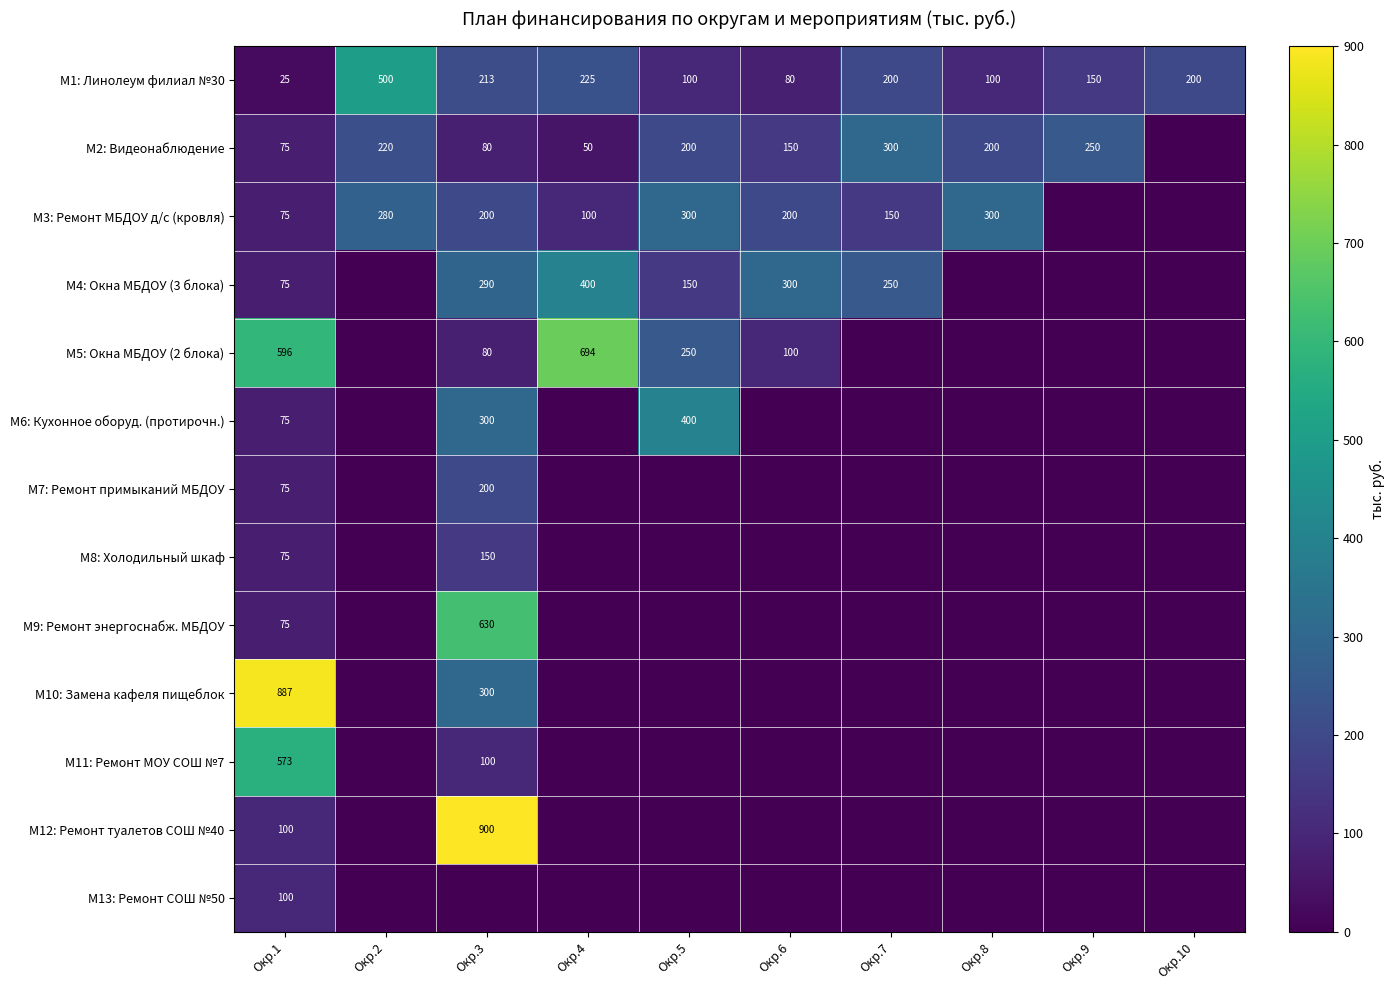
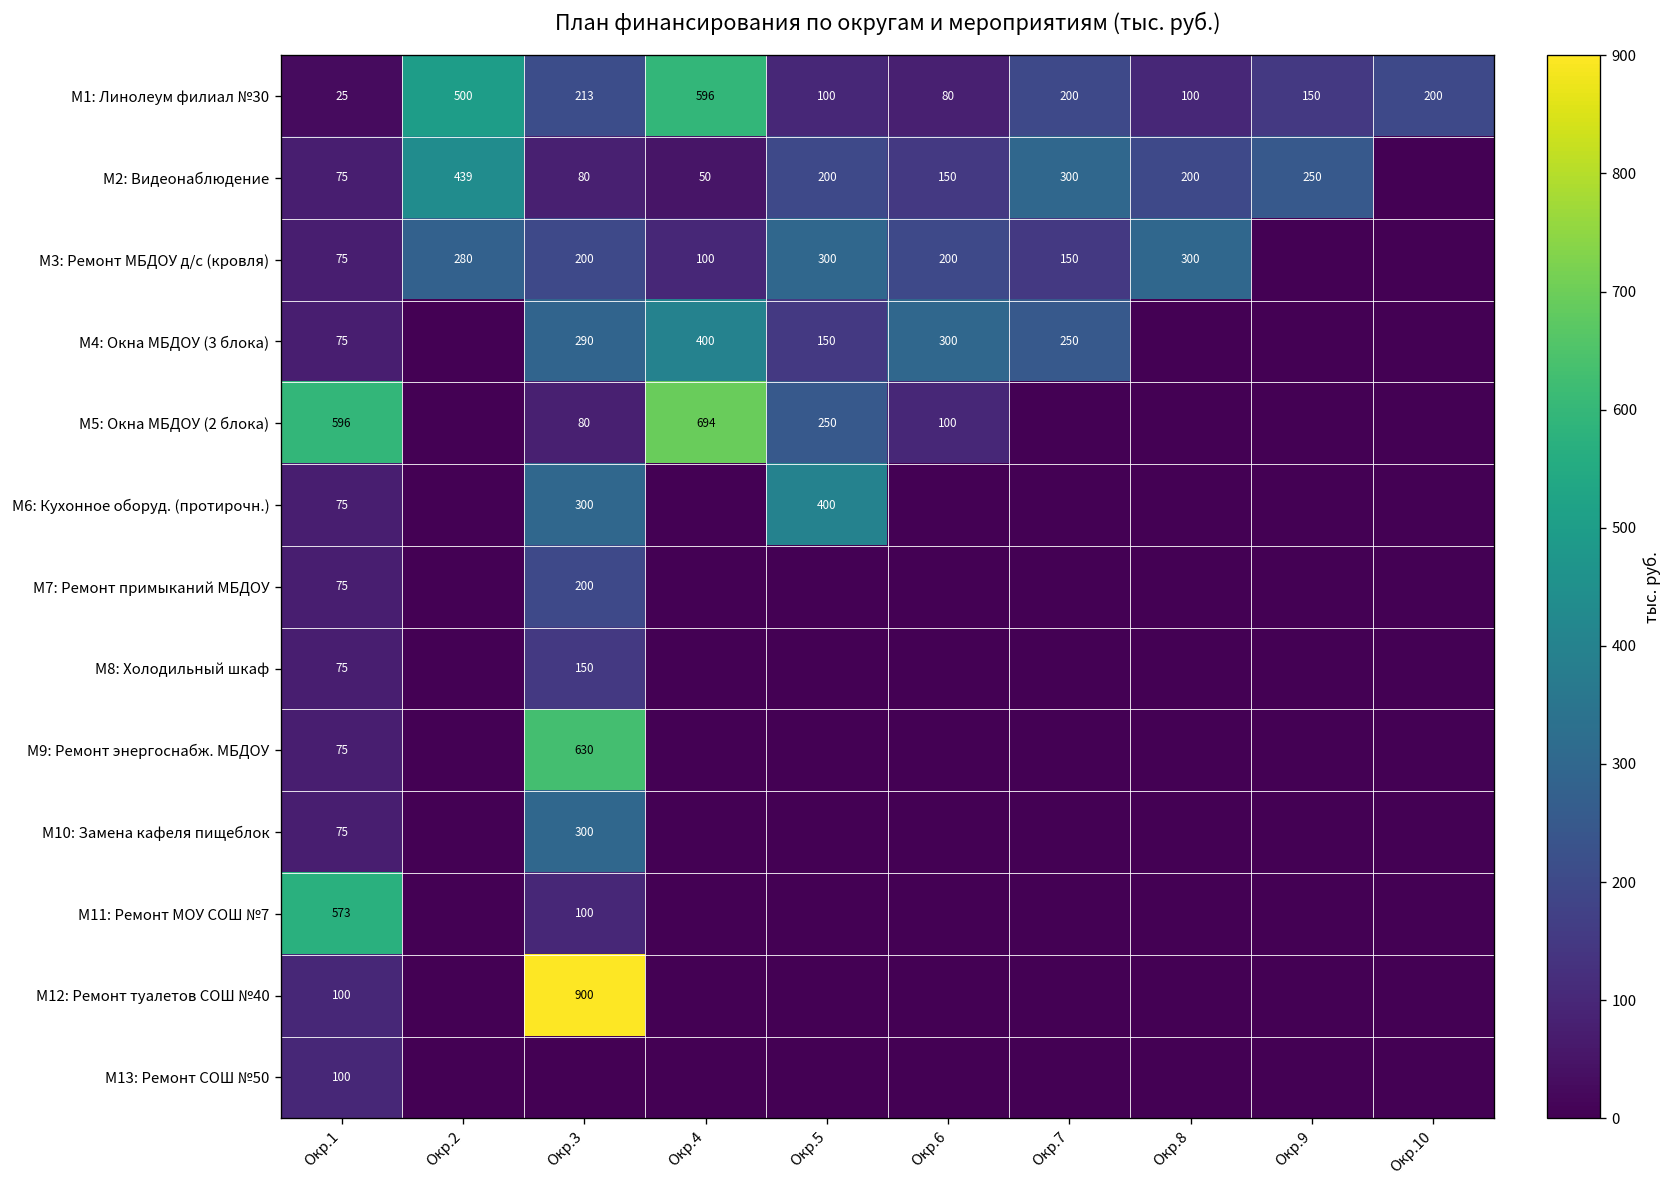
  {
    "М1: Линолеум филиал №30": {
      "Окр.1": 25,
      "Окр.2": 500,
      "Окр.3": 213,
-     "Окр.4": 225,
+     "Окр.4": 596,
      "Окр.5": 100,
      "Окр.6": 80,
      "Окр.7": 200,
      "Окр.8": 100,
      "Окр.9": 150,
      "Окр.10": 200
    },
    "М2: Видеонаблюдение": {
      "Окр.1": 75,
-     "Окр.2": 220,
+     "Окр.2": 439,
      "Окр.3": 80,
      "Окр.4": 50,
      "Окр.5": 200,
      "Окр.6": 150,
      "Окр.7": 300,
      "Окр.8": 200,
      "Окр.9": 250
    },
    "М3: Ремонт МБДОУ д/с (кровля)": {
      "Окр.1": 75,
      "Окр.2": 280,
      "Окр.3": 200,
      "Окр.4": 100,
      "Окр.5": 300,
      "Окр.6": 200,
      "Окр.7": 150,
      "Окр.8": 300
    },
    "М4: Окна МБДОУ (3 блока)": {
      "Окр.1": 75,
      "Окр.3": 290,
      "Окр.4": 400,
      "Окр.5": 150,
      "Окр.6": 300,
      "Окр.7": 250
    },
    "М5: Окна МБДОУ (2 блока)": {
      "Окр.1": 596,
      "Окр.3": 80,
      "Окр.4": 694,
      "Окр.5": 250,
      "Окр.6": 100
    },
    "М6: Кухонное оборуд. (протирочн.)": {
      "Окр.1": 75,
      "Окр.3": 300,
      "Окр.5": 400
    },
    "М7: Ремонт примыканий МБДОУ": {
      "Окр.1": 75,
      "Окр.3": 200
    },
    "М8: Холодильный шкаф": {
      "Окр.1": 75,
      "Окр.3": 150
    },
    "М9: Ремонт энергоснабж. МБДОУ": {
      "Окр.1": 75,
      "Окр.3": 630
    },
    "М10: Замена кафеля пищеблок": {
-     "Окр.1": 887,
+     "Окр.1": 75,
      "Окр.3": 300
    },
    "М11: Ремонт МОУ СОШ №7": {
      "Окр.1": 573,
      "Окр.3": 100
    },
    "М12: Ремонт туалетов СОШ №40": {
      "Окр.1": 100,
      "Окр.3": 900
    },
    "М13: Ремонт СОШ №50": {
      "Окр.1": 100
    }
  }
